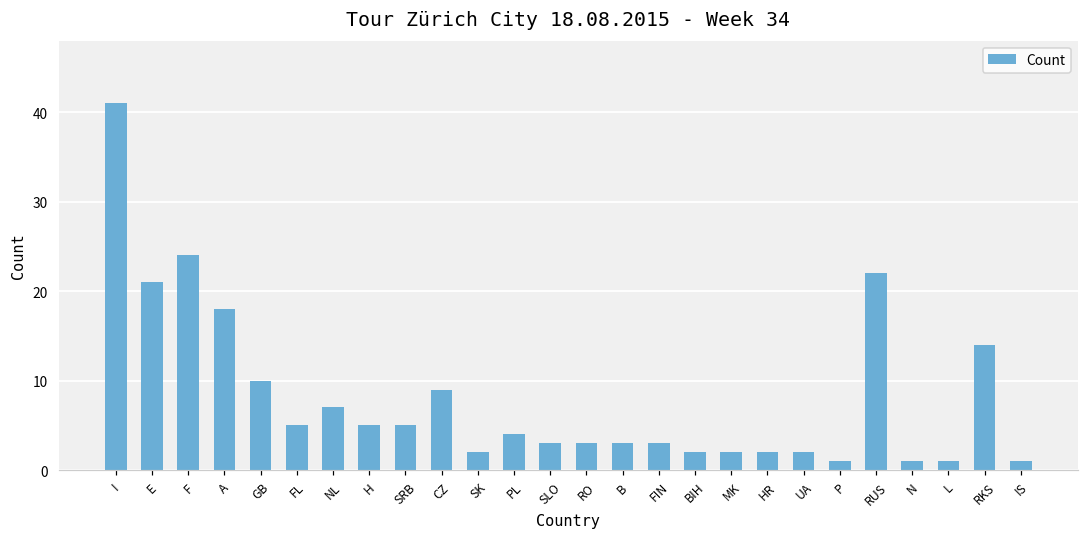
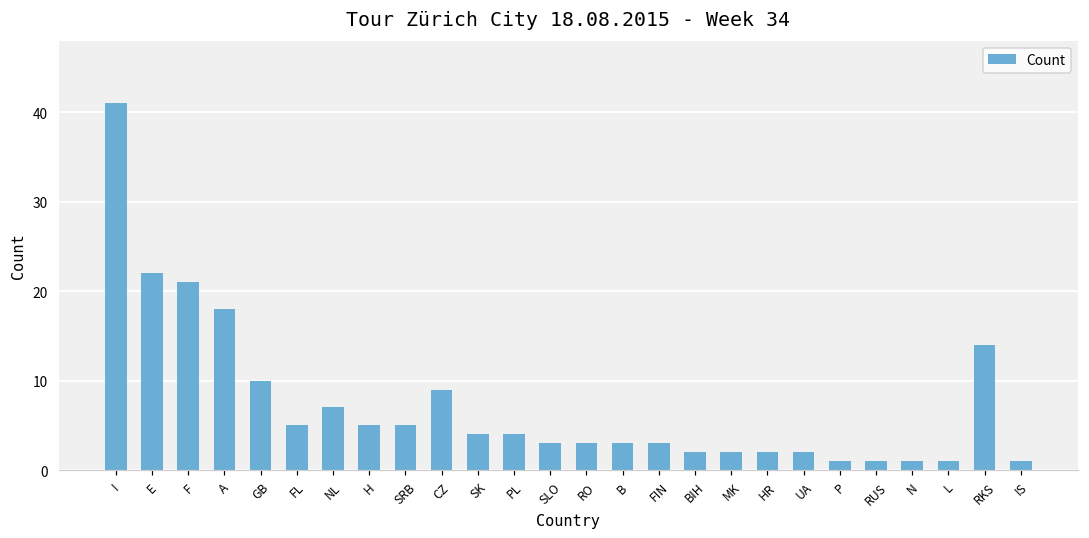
  {
    "I": 41,
-   "E": 21,
-   "F": 24,
+   "E": 22,
+   "F": 21,
    "A": 18,
    "GB": 10,
    "FL": 5,
    "NL": 7,
    "H": 5,
    "SRB": 5,
    "CZ": 9,
-   "SK": 2,
+   "SK": 4,
    "PL": 4,
    "SLO": 3,
    "RO": 3,
    "B": 3,
    "FIN": 3,
    "BIH": 2,
    "MK": 2,
    "HR": 2,
    "UA": 2,
    "P": 1,
-   "RUS": 22,
+   "RUS": 1,
    "N": 1,
    "L": 1,
    "RKS": 14,
    "IS": 1
  }
